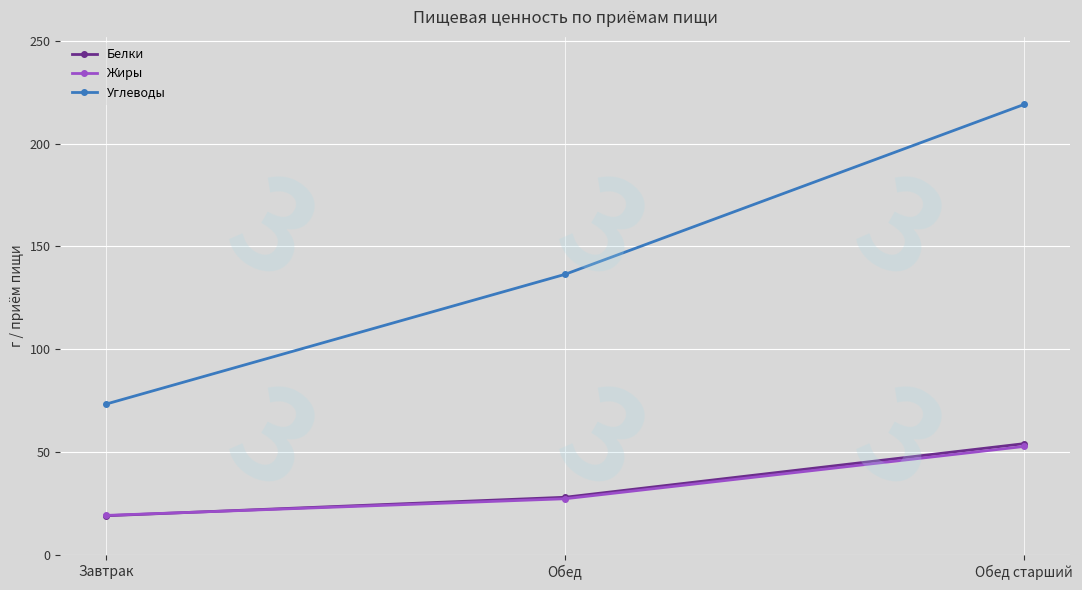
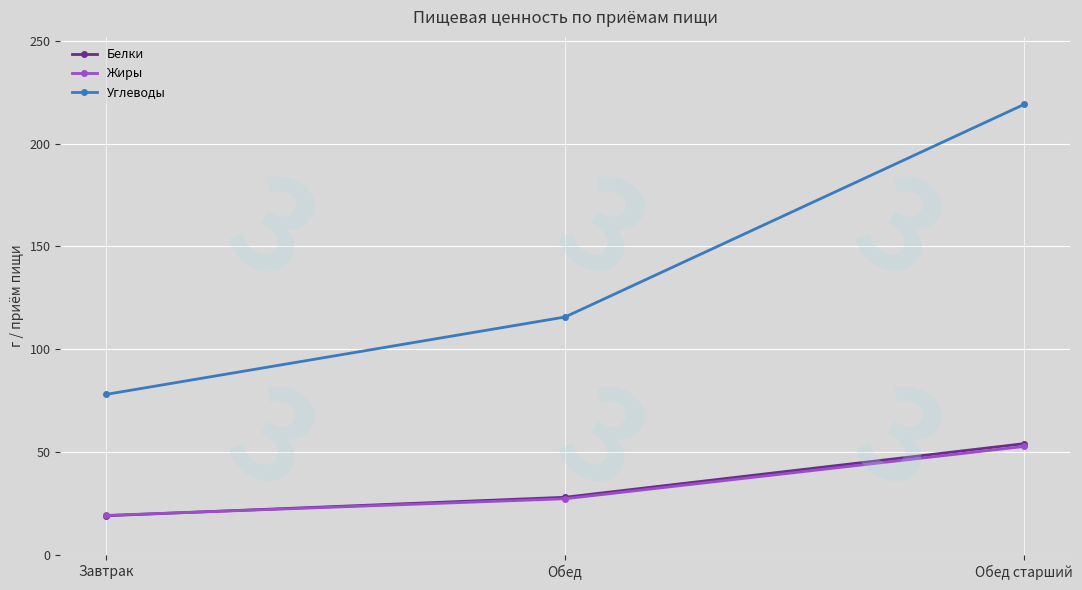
  {
    "Белки": {
      "Обед старший": 54
    },
    "Жиры": {
      "Обед старший": 53
    },
    "Углеводы": {
-     "Завтрак": 73,
-     "Обед": 136,
+     "Завтрак": 78,
+     "Обед": 116,
      "Обед старший": 219
    }
  }
